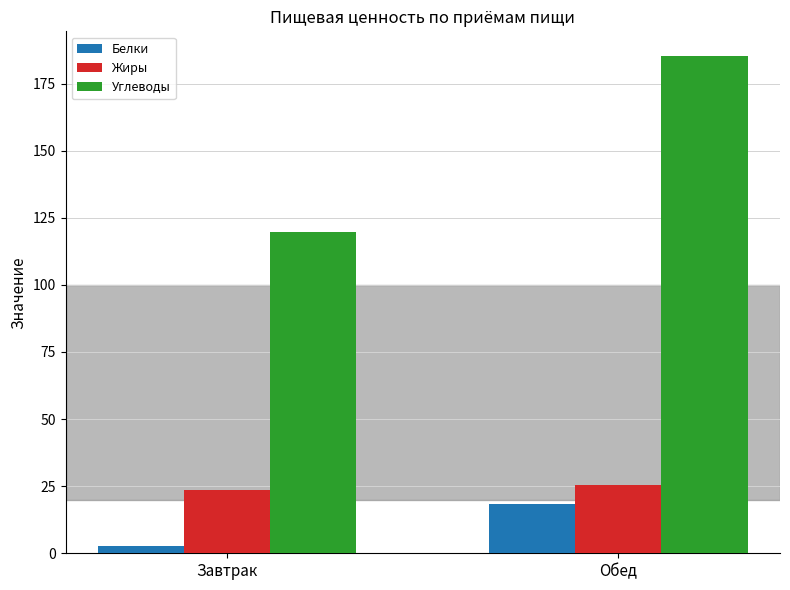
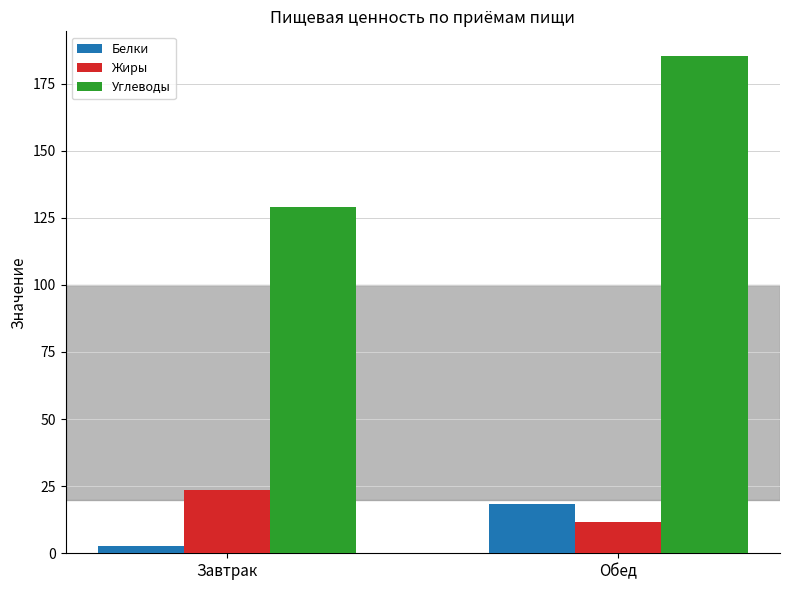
  {
    "Белки": {
      "Завтрак": 3,
      "Обед": 18
    },
    "Жиры": {
      "Завтрак": 23,
-     "Обед": 25
+     "Обед": 12
    },
    "Углеводы": {
-     "Завтрак": 120,
+     "Завтрак": 129,
      "Обед": 185
    }
  }
